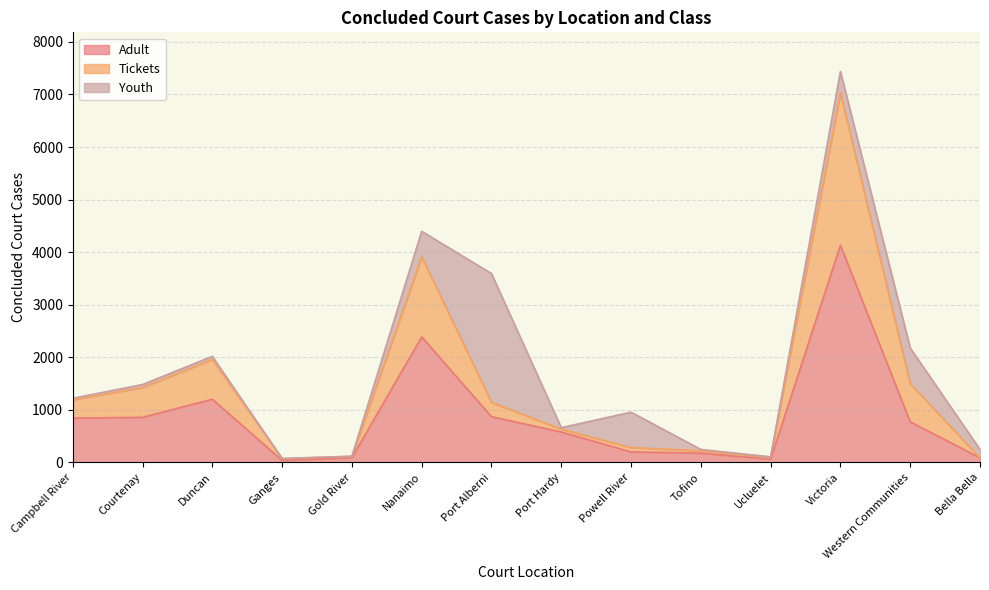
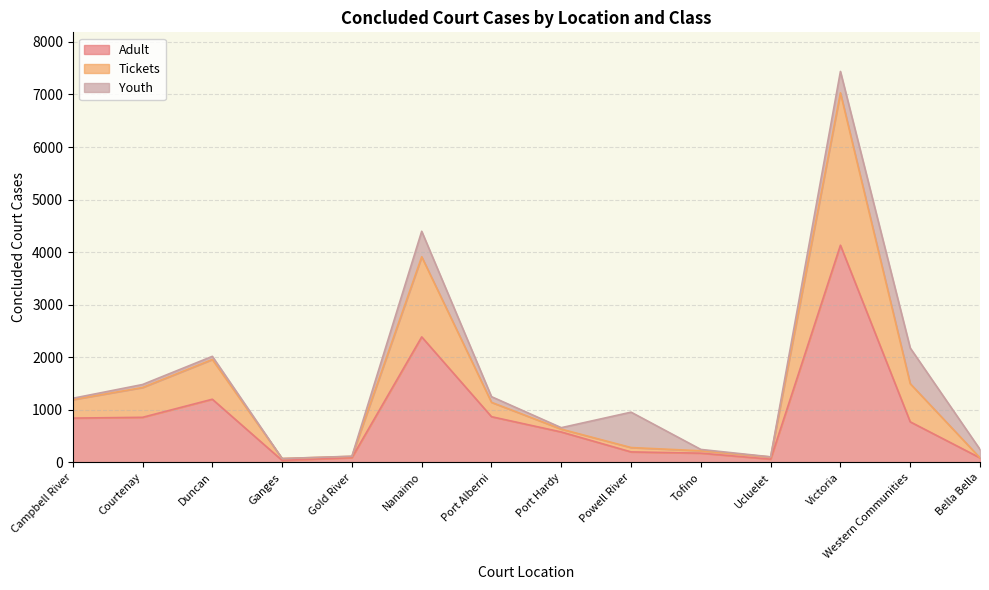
  {
    "Youth": {
      "Courtenay": 100,
      "Duncan": 100,
      "Nanaimo": 500,
-     "Port Alberni": 2500,
+     "Port Alberni": 100,
      "Powell River": 700,
      "Victoria": 400,
      "Western Communities": 700,
      "Bella Bella": 200
    }
  }
